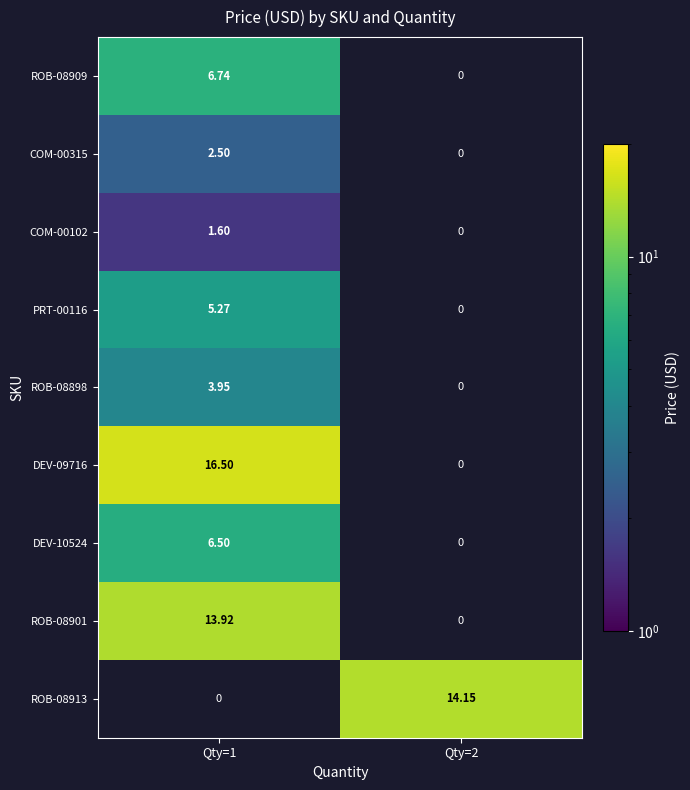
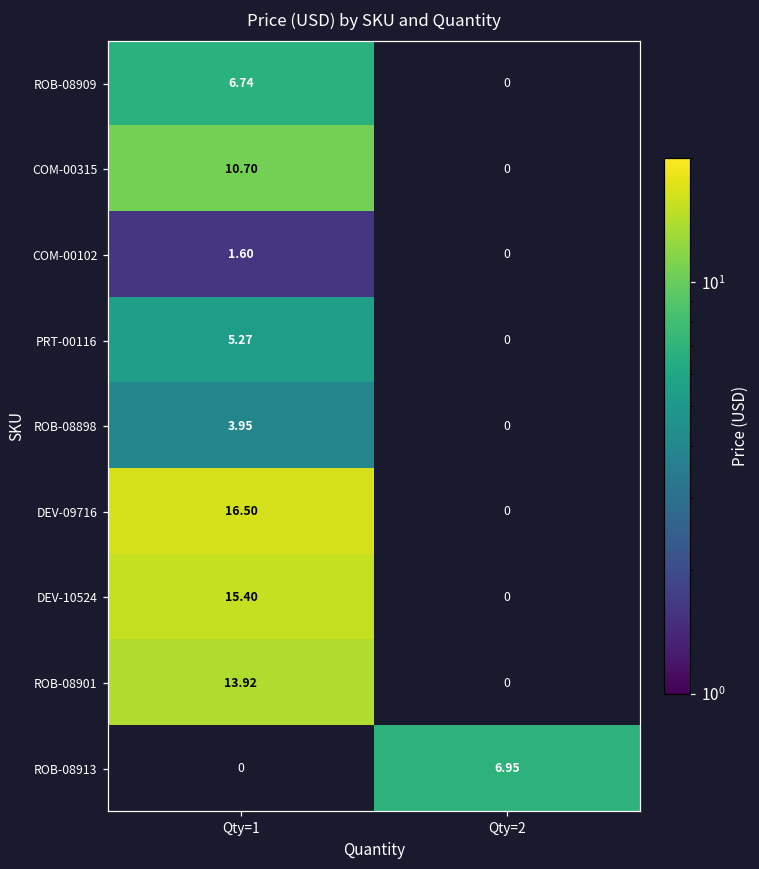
  {
    "ROB-08909": {
      "Qty=1": 6.74
    },
    "COM-00315": {
-     "Qty=1": 2.50
+     "Qty=1": 10.70
    },
    "COM-00102": {
      "Qty=1": 1.60
    },
    "PRT-00116": {
      "Qty=1": 5.27
    },
    "ROB-08898": {
      "Qty=1": 3.95
    },
    "DEV-09716": {
      "Qty=1": 16.50
    },
    "DEV-10524": {
-     "Qty=1": 6.50
+     "Qty=1": 15.40
    },
    "ROB-08901": {
      "Qty=1": 13.92
    },
    "ROB-08913": {
-     "Qty=2": 14.15
+     "Qty=2": 6.95
    }
  }
